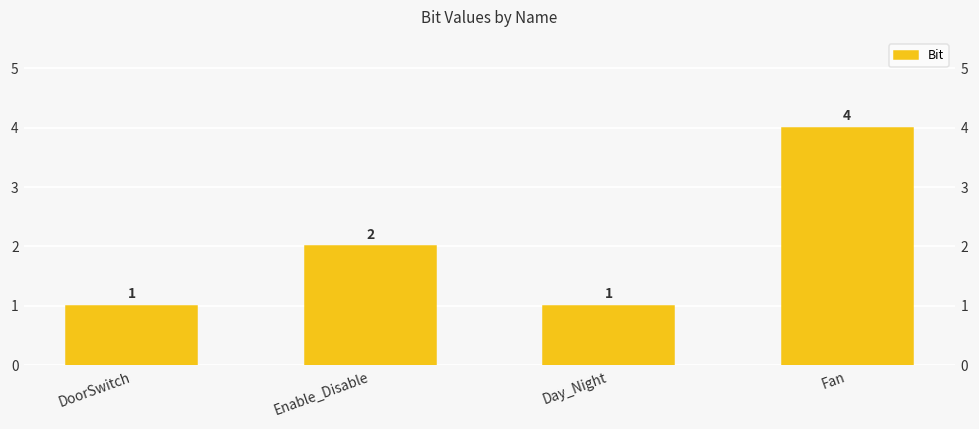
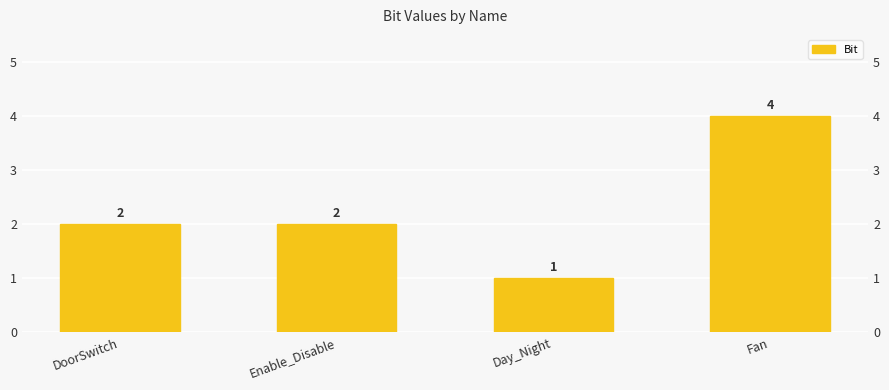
  {
-   "DoorSwitch": 1,
+   "DoorSwitch": 2,
    "Enable_Disable": 2,
    "Day_Night": 1,
    "Fan": 4
  }
